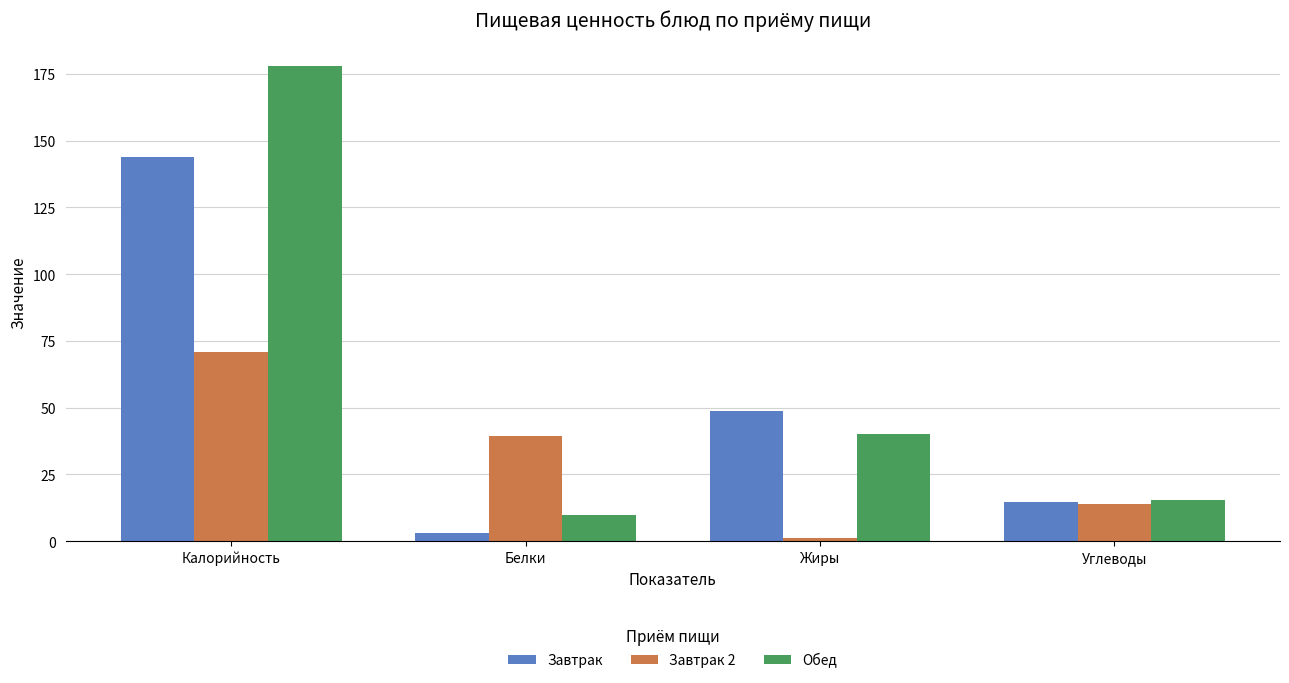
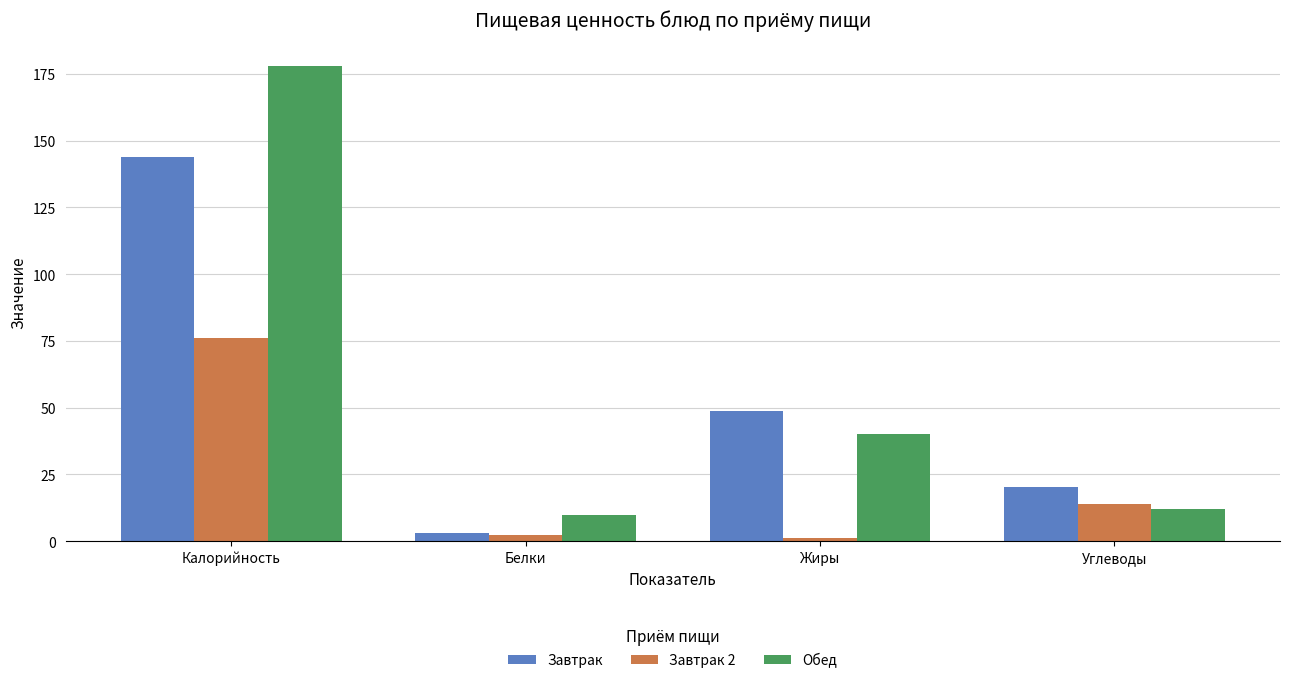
  {
    "Завтрак": {
      "Калорийность": 144,
      "Белки": 3,
      "Жиры": 49,
-     "Углеводы": 15
+     "Углеводы": 20
    },
    "Завтрак 2": {
-     "Калорийность": 71,
-     "Белки": 40,
+     "Калорийность": 76,
+     "Белки": 2,
      "Жиры": 1,
      "Углеводы": 14
    },
    "Обед": {
      "Калорийность": 178,
      "Белки": 10,
      "Жиры": 40,
-     "Углеводы": 15
+     "Углеводы": 12
    }
  }
